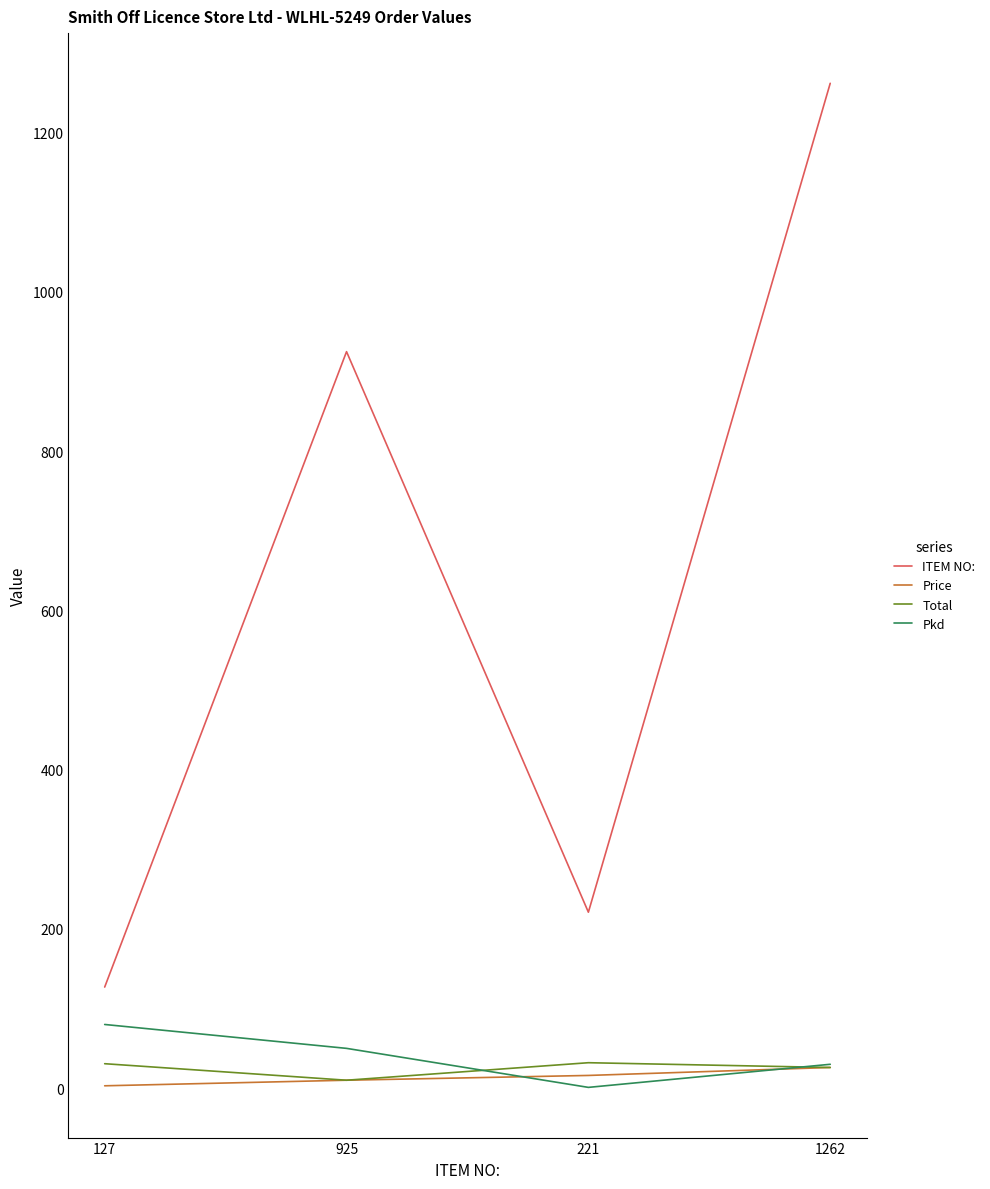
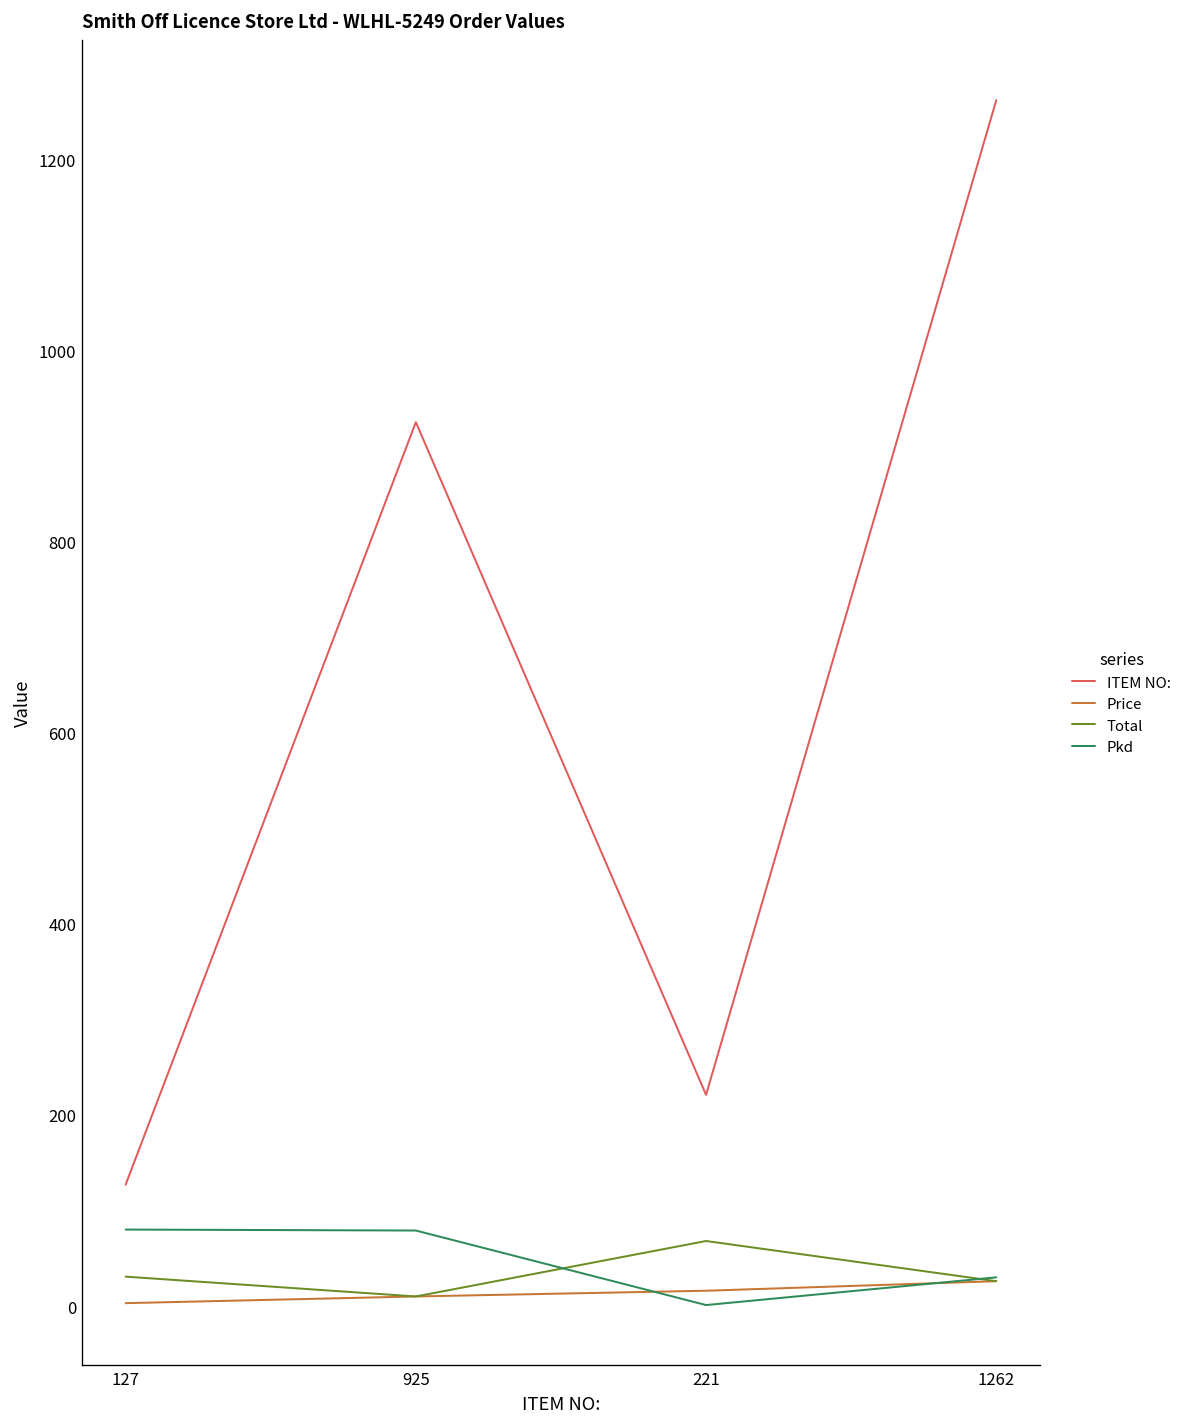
  {
    "Total": {
      "127": 30,
-     "221": 30
+     "221": 70
    },
    "Pkd": {
      "127": 80,
-     "925": 50,
+     "925": 80,
      "221": 0,
      "1262": 30
    }
  }
